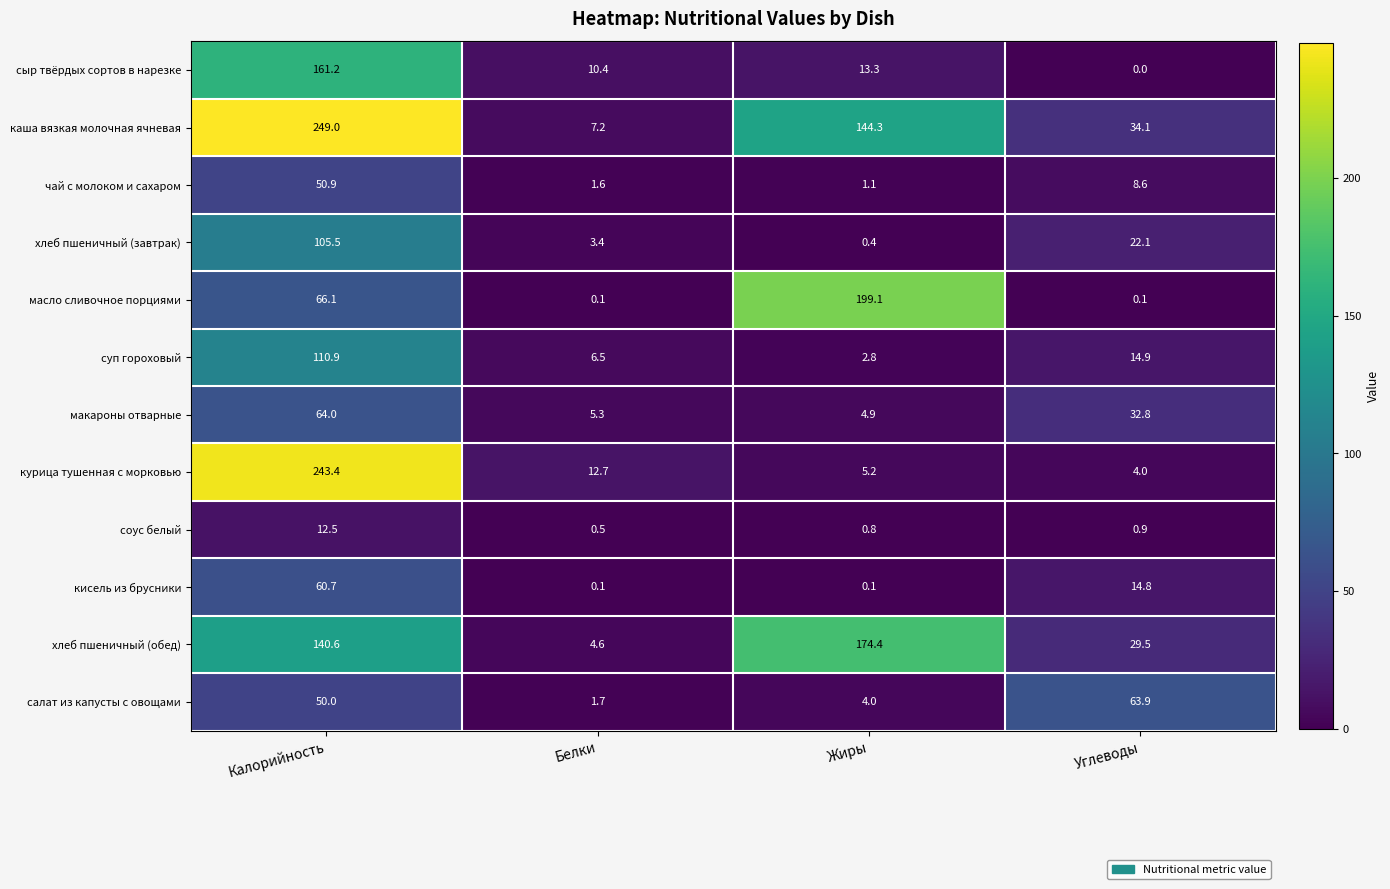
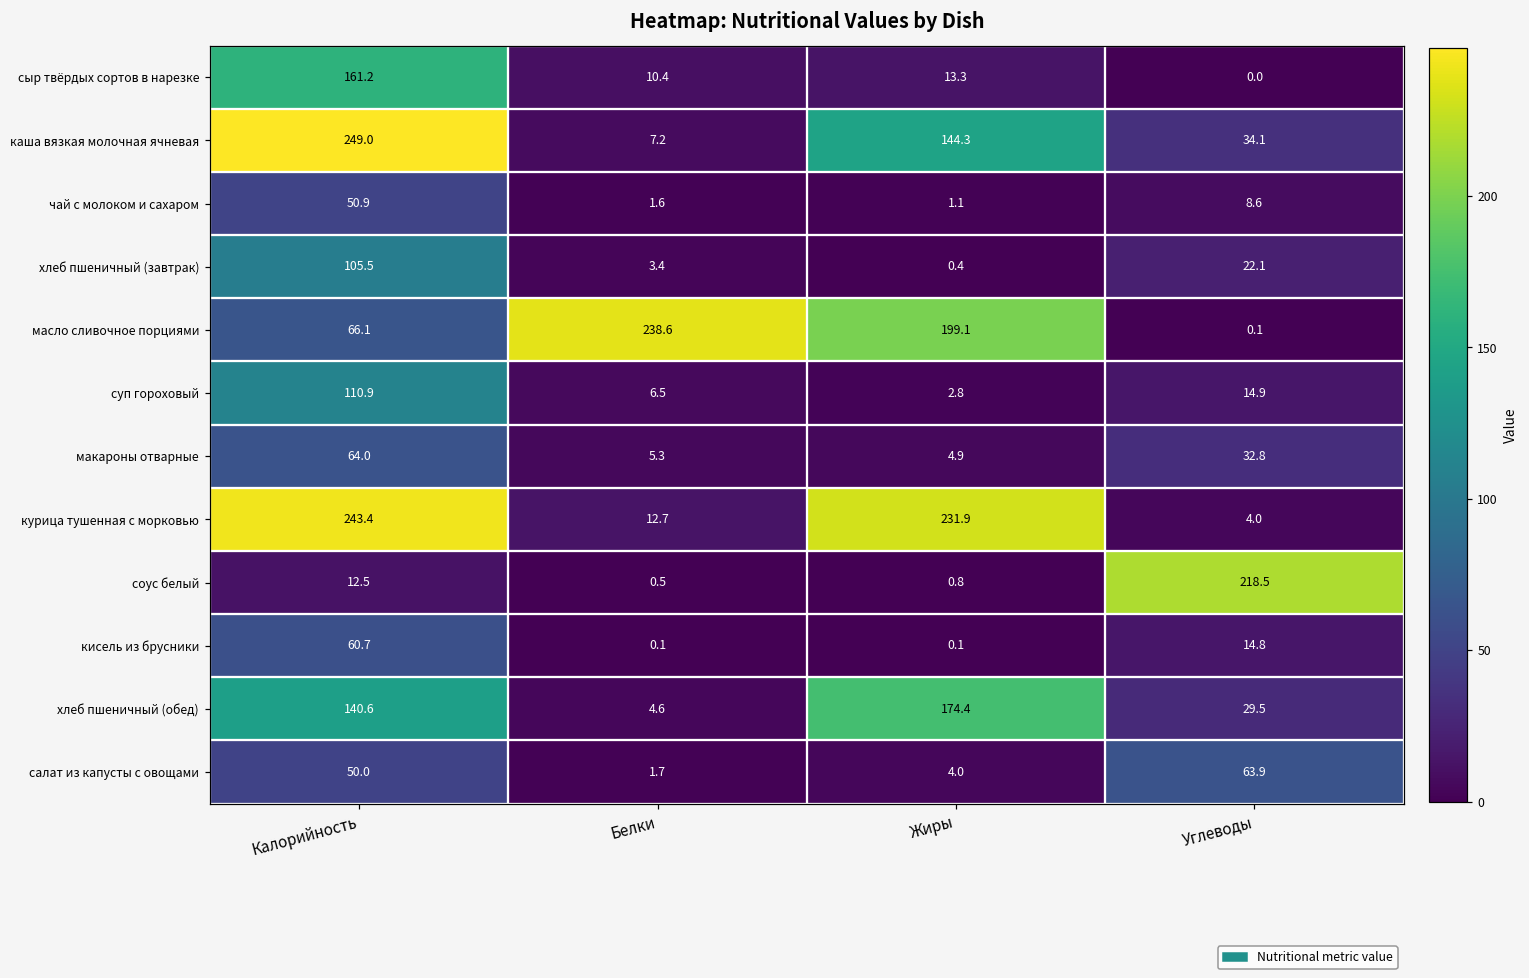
  {
    "сыр твёрдых сортов в нарезке": {
      "Калорийность": 161.2,
      "Белки": 10.4,
      "Жиры": 13.3,
      "Углеводы": 0.0
    },
    "каша вязкая молочная ячневая": {
      "Калорийность": 249.0,
      "Белки": 7.2,
      "Жиры": 144.3,
      "Углеводы": 34.1
    },
    "чай с молоком и сахаром": {
      "Калорийность": 50.9,
      "Белки": 1.6,
      "Жиры": 1.1,
      "Углеводы": 8.6
    },
    "хлеб пшеничный (завтрак)": {
      "Калорийность": 105.5,
      "Белки": 3.4,
      "Жиры": 0.4,
      "Углеводы": 22.1
    },
    "масло сливочное порциями": {
      "Калорийность": 66.1,
-     "Белки": 0.1,
+     "Белки": 238.6,
      "Жиры": 199.1,
      "Углеводы": 0.1
    },
    "суп гороховый": {
      "Калорийность": 110.9,
      "Белки": 6.5,
      "Жиры": 2.8,
      "Углеводы": 14.9
    },
    "макароны отварные": {
      "Калорийность": 64.0,
      "Белки": 5.3,
      "Жиры": 4.9,
      "Углеводы": 32.8
    },
    "курица тушенная с морковью": {
      "Калорийность": 243.4,
      "Белки": 12.7,
-     "Жиры": 5.2,
+     "Жиры": 231.9,
      "Углеводы": 4.0
    },
    "соус белый": {
      "Калорийность": 12.5,
      "Белки": 0.5,
      "Жиры": 0.8,
-     "Углеводы": 0.9
+     "Углеводы": 218.5
    },
    "кисель из брусники": {
      "Калорийность": 60.7,
      "Белки": 0.1,
      "Жиры": 0.1,
      "Углеводы": 14.8
    },
    "хлеб пшеничный (обед)": {
      "Калорийность": 140.6,
      "Белки": 4.6,
      "Жиры": 174.4,
      "Углеводы": 29.5
    },
    "салат из капусты с овощами": {
      "Калорийность": 50.0,
      "Белки": 1.7,
      "Жиры": 4.0,
      "Углеводы": 63.9
    }
  }
